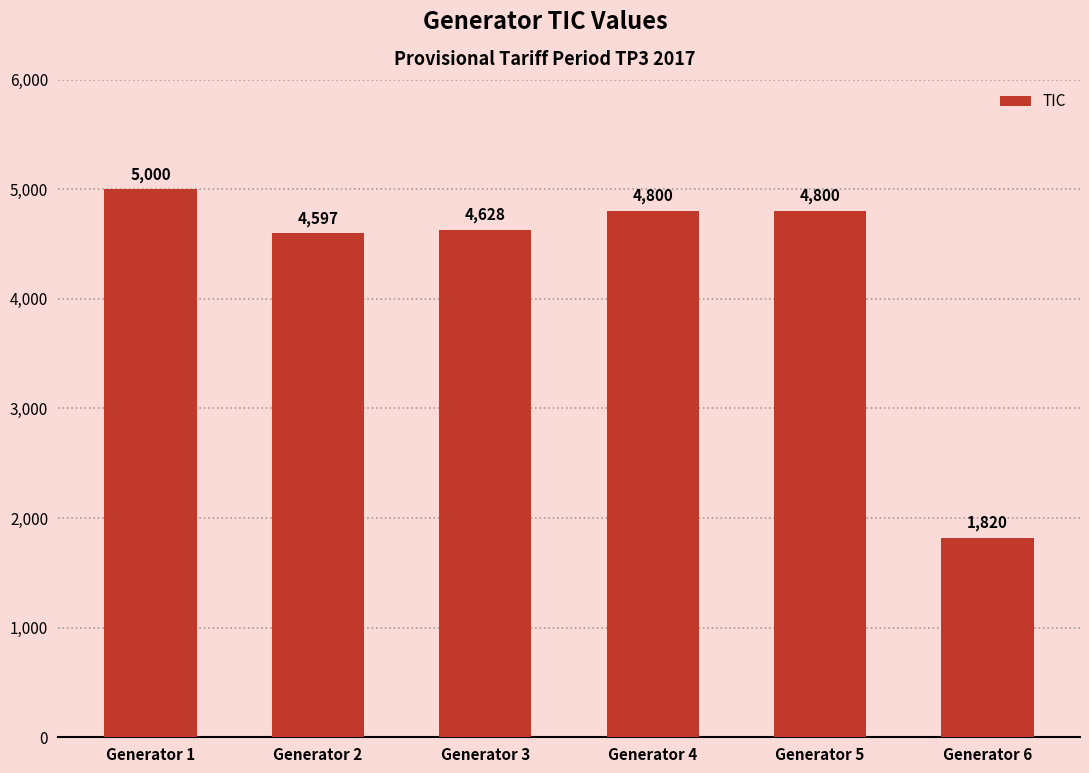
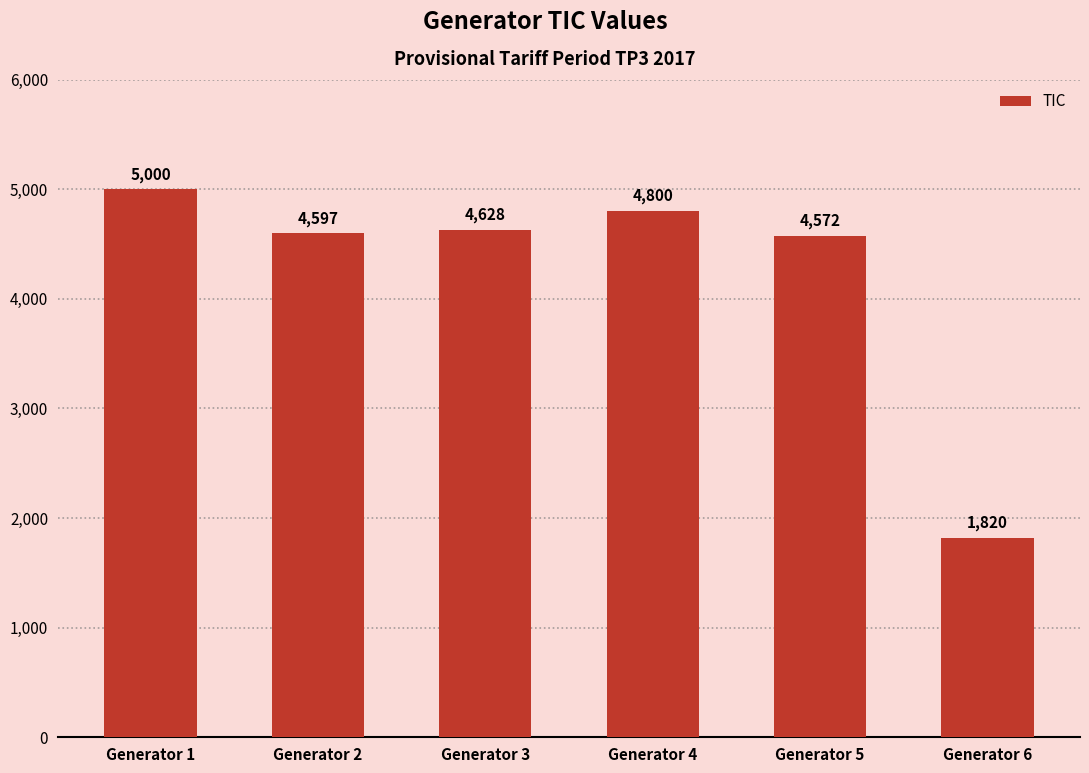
  {
    "Generator 1": "5,000",
    "Generator 2": "4,597",
    "Generator 3": "4,628",
    "Generator 4": "4,800",
-   "Generator 5": "4,800",
+   "Generator 5": "4,572",
    "Generator 6": "1,820"
  }
